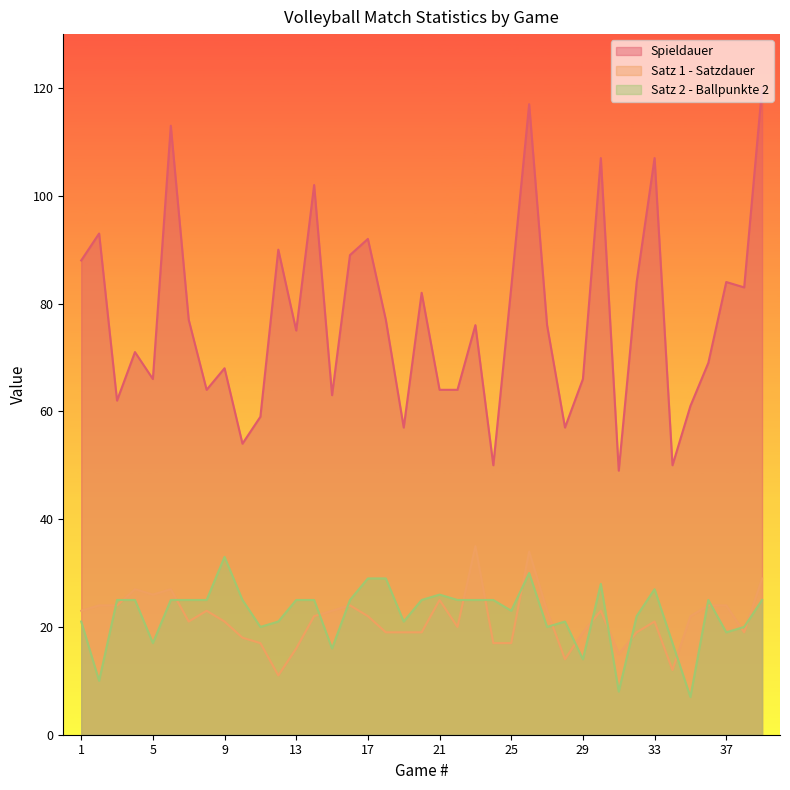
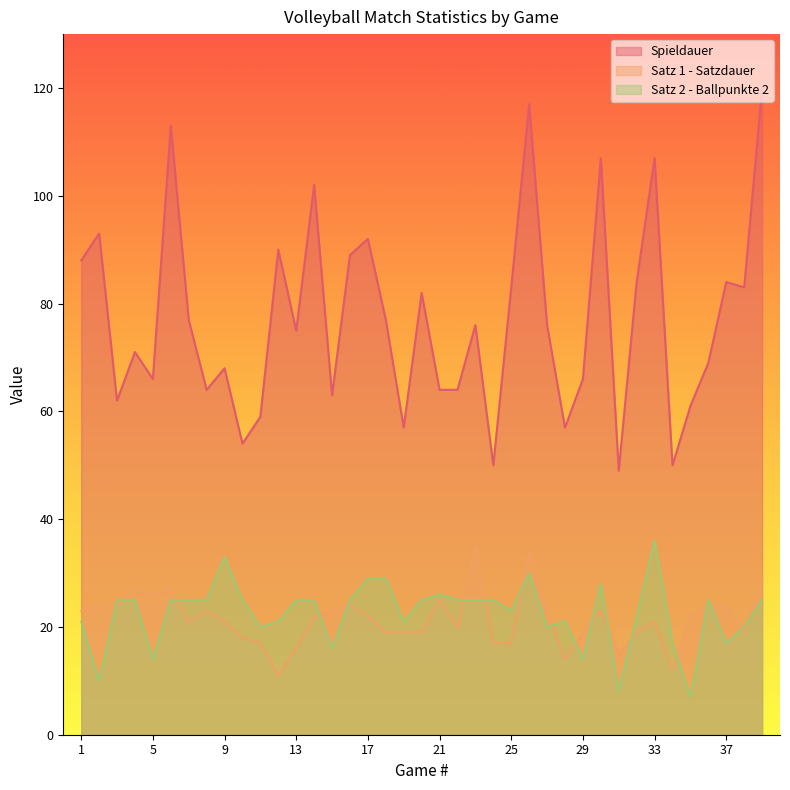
  {
    "Satz 2 - Ballpunkte 2": {
      "1": 21,
-     "5": 17,
+     "5": 14,
      "9": 33,
      "13": 25,
      "17": 29,
      "21": 26,
      "25": 23,
      "29": 14,
-     "33": 27,
-     "37": 19
+     "33": 36,
+     "37": 17
    }
  }
